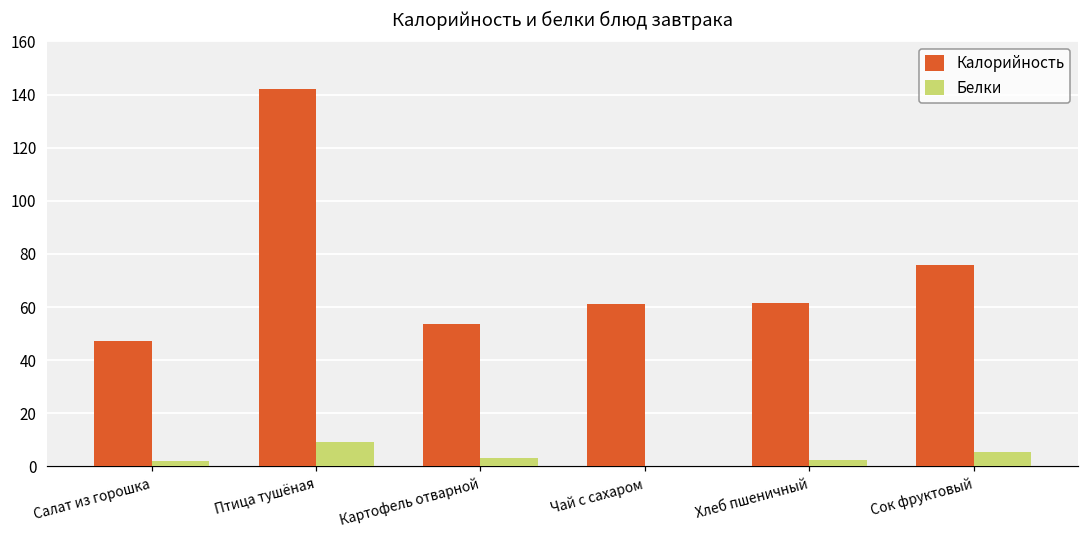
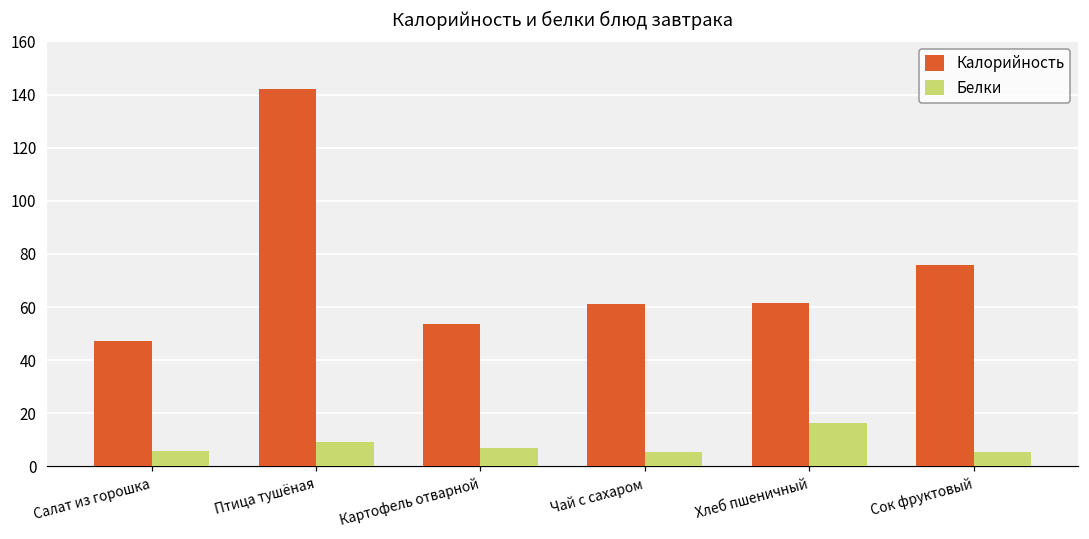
  {
    "Калорийность": {
      "Салат из горошка": 47,
      "Птица тушёная": 142,
      "Картофель отварной": 54,
      "Чай с сахаром": 61,
      "Хлеб пшеничный": 62,
      "Сок фруктовый": 76
    },
    "Белки": {
-     "Салат из горошка": 2,
+     "Салат из горошка": 6,
      "Птица тушёная": 9,
-     "Картофель отварной": 3,
-     "Чай с сахаром": 0,
-     "Хлеб пшеничный": 2,
+     "Картофель отварной": 7,
+     "Чай с сахаром": 5,
+     "Хлеб пшеничный": 16,
      "Сок фруктовый": 5
    }
  }
